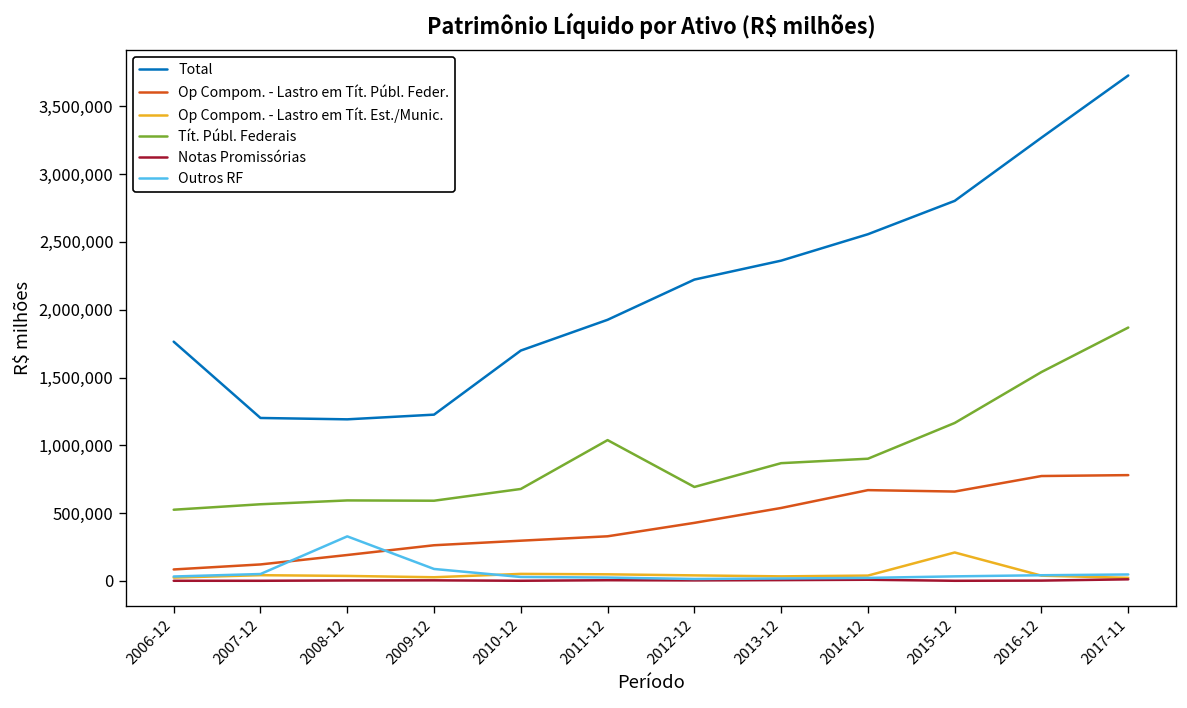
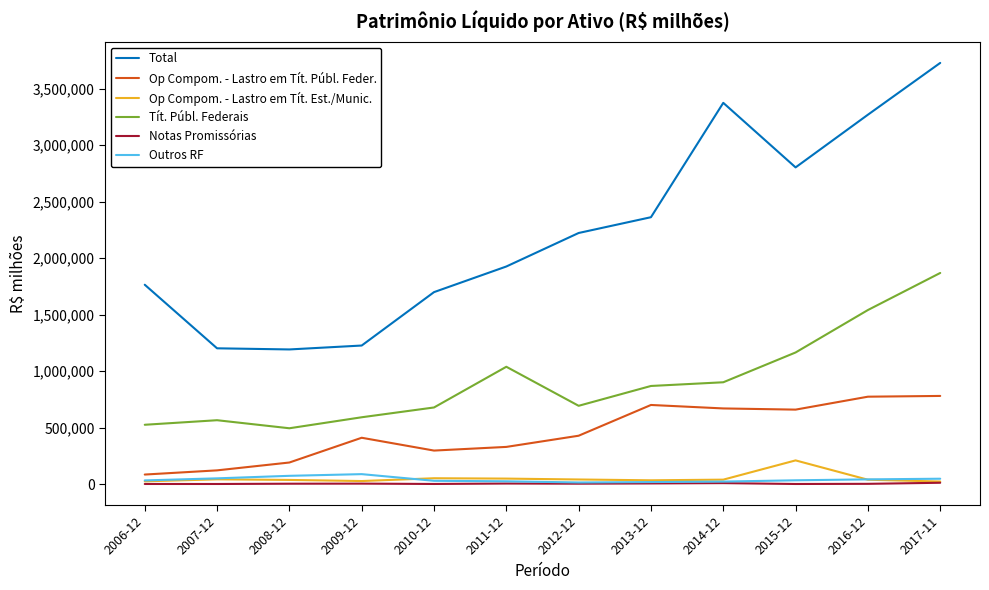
  {
    "Total": {
      "2006-12": "1,760,000",
      "2007-12": "1,200,000",
      "2008-12": "1,190,000",
      "2009-12": "1,230,000",
      "2010-12": "1,700,000",
      "2011-12": "1,930,000",
      "2012-12": "2,220,000",
      "2013-12": "2,360,000",
-     "2014-12": "2,560,000",
+     "2014-12": "3,370,000",
      "2015-12": "2,800,000",
      "2016-12": "3,270,000",
      "2017-11": "3,730,000"
    },
    "Op Compom. - Lastro em Tít. Públ. Feder.": {
      "2006-12": "80,000",
      "2007-12": "120,000",
      "2008-12": "190,000",
-     "2009-12": "260,000",
+     "2009-12": "410,000",
      "2010-12": "300,000",
      "2011-12": "330,000",
      "2012-12": "430,000",
-     "2013-12": "540,000",
+     "2013-12": "700,000",
      "2014-12": "670,000",
      "2015-12": "660,000",
      "2016-12": "770,000",
      "2017-11": "780,000"
    },
    "Op Compom. - Lastro em Tít. Est./Munic.": {
      "2008-12": "40,000",
      "2009-12": "30,000",
      "2010-12": "50,000",
      "2011-12": "50,000",
      "2012-12": "40,000",
      "2015-12": "210,000"
    },
    "Tít. Públ. Federais": {
      "2006-12": "520,000",
      "2007-12": "570,000",
-     "2008-12": "590,000",
+     "2008-12": "490,000",
      "2009-12": "590,000",
      "2010-12": "680,000",
      "2011-12": "1,040,000",
      "2012-12": "690,000",
      "2013-12": "870,000",
      "2014-12": "900,000",
      "2015-12": "1,160,000",
      "2016-12": "1,540,000",
      "2017-11": "1,870,000"
    },
    "Notas Promissórias": {
      "2006-12": "0",
      "2007-12": "0",
      "2008-12": "0",
      "2009-12": "0",
      "2010-12": "0",
      "2015-12": "0",
      "2016-12": "0"
    },
    "Outros RF": {
-     "2008-12": "330,000",
+     "2008-12": "70,000",
      "2009-12": "90,000",
      "2010-12": "30,000",
      "2015-12": "30,000",
      "2017-11": "50,000"
    }
  }
